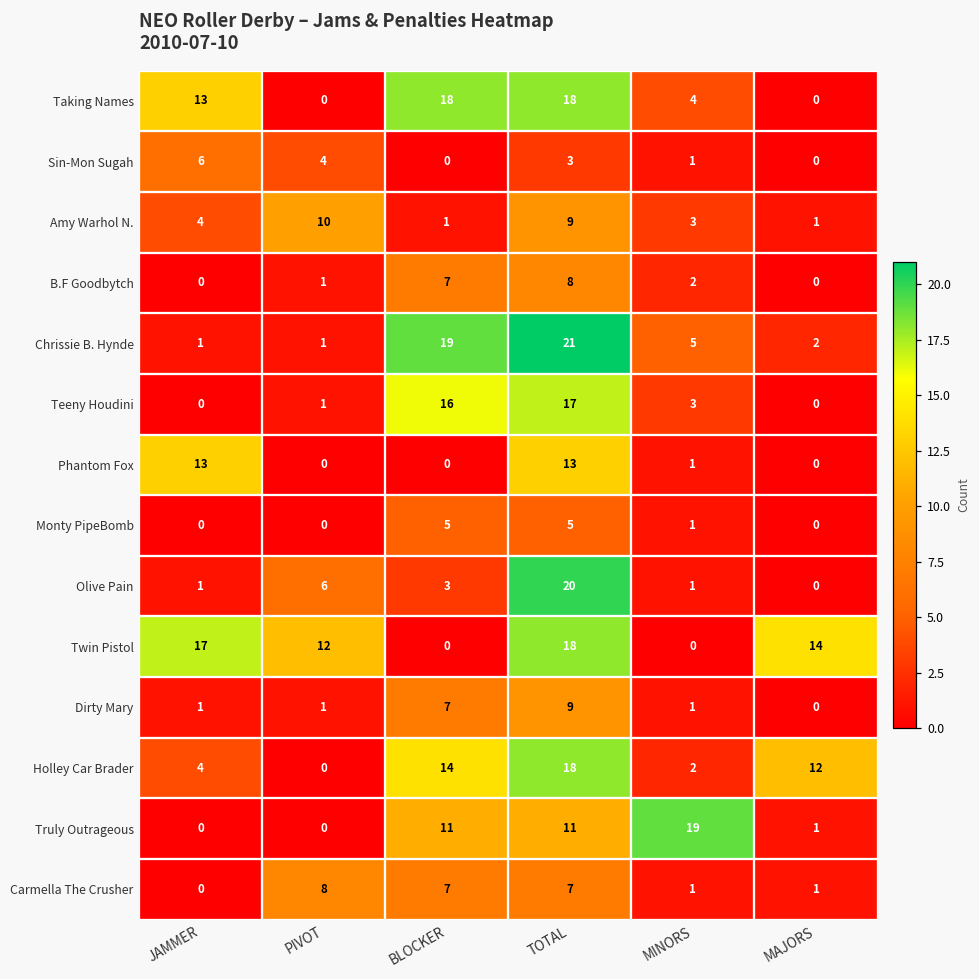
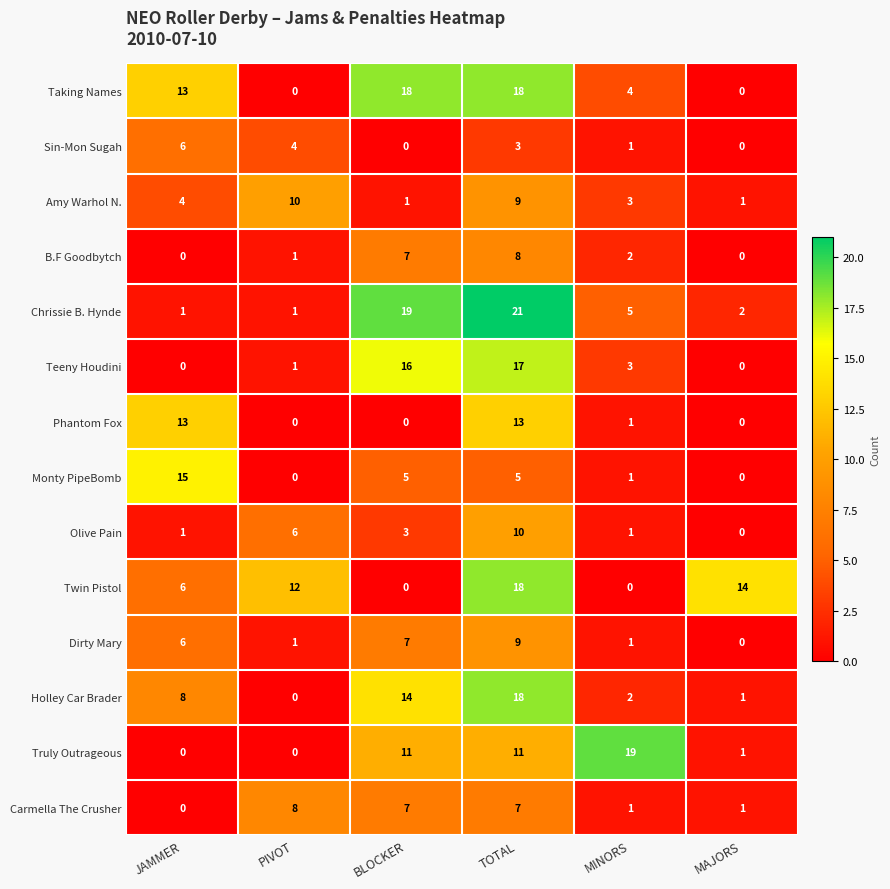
  {
    "Taking Names": {
      "JAMMER": 13,
      "PIVOT": 0,
      "BLOCKER": 18,
      "TOTAL": 18,
      "MINORS": 4,
      "MAJORS": 0
    },
    "Sin-Mon Sugah": {
      "JAMMER": 6,
      "PIVOT": 4,
      "BLOCKER": 0,
      "TOTAL": 3,
      "MINORS": 1,
      "MAJORS": 0
    },
    "Amy Warhol N.": {
      "JAMMER": 4,
      "PIVOT": 10,
      "BLOCKER": 1,
      "TOTAL": 9,
      "MINORS": 3,
      "MAJORS": 1
    },
    "B.F Goodbytch": {
      "JAMMER": 0,
      "PIVOT": 1,
      "BLOCKER": 7,
      "TOTAL": 8,
      "MINORS": 2,
      "MAJORS": 0
    },
    "Chrissie B. Hynde": {
      "JAMMER": 1,
      "PIVOT": 1,
      "BLOCKER": 19,
      "TOTAL": 21,
      "MINORS": 5,
      "MAJORS": 2
    },
    "Teeny Houdini": {
      "JAMMER": 0,
      "PIVOT": 1,
      "BLOCKER": 16,
      "TOTAL": 17,
      "MINORS": 3,
      "MAJORS": 0
    },
    "Phantom Fox": {
      "JAMMER": 13,
      "PIVOT": 0,
      "BLOCKER": 0,
      "TOTAL": 13,
      "MINORS": 1,
      "MAJORS": 0
    },
    "Monty PipeBomb": {
-     "JAMMER": 0,
+     "JAMMER": 15,
      "PIVOT": 0,
      "BLOCKER": 5,
      "TOTAL": 5,
      "MINORS": 1,
      "MAJORS": 0
    },
    "Olive Pain": {
      "JAMMER": 1,
      "PIVOT": 6,
      "BLOCKER": 3,
-     "TOTAL": 20,
+     "TOTAL": 10,
      "MINORS": 1,
      "MAJORS": 0
    },
    "Twin Pistol": {
-     "JAMMER": 17,
+     "JAMMER": 6,
      "PIVOT": 12,
      "BLOCKER": 0,
      "TOTAL": 18,
      "MINORS": 0,
      "MAJORS": 14
    },
    "Dirty Mary": {
-     "JAMMER": 1,
+     "JAMMER": 6,
      "PIVOT": 1,
      "BLOCKER": 7,
      "TOTAL": 9,
      "MINORS": 1,
      "MAJORS": 0
    },
    "Holley Car Brader": {
-     "JAMMER": 4,
+     "JAMMER": 8,
      "PIVOT": 0,
      "BLOCKER": 14,
      "TOTAL": 18,
      "MINORS": 2,
-     "MAJORS": 12
+     "MAJORS": 1
    },
    "Truly Outrageous": {
      "JAMMER": 0,
      "PIVOT": 0,
      "BLOCKER": 11,
      "TOTAL": 11,
      "MINORS": 19,
      "MAJORS": 1
    },
    "Carmella The Crusher": {
      "JAMMER": 0,
      "PIVOT": 8,
      "BLOCKER": 7,
      "TOTAL": 7,
      "MINORS": 1,
      "MAJORS": 1
    }
  }
